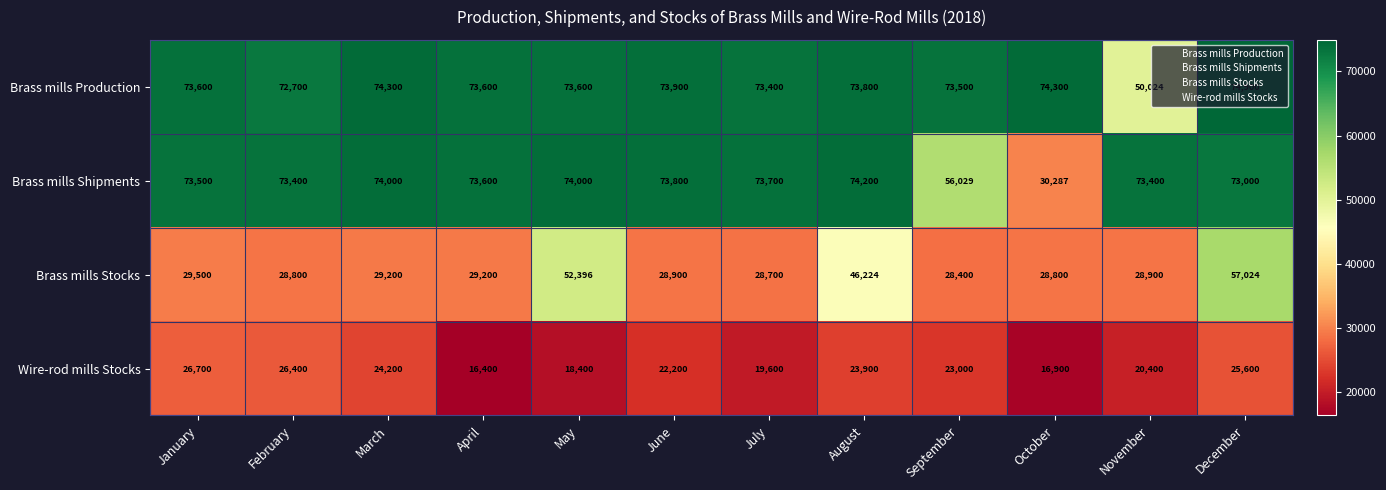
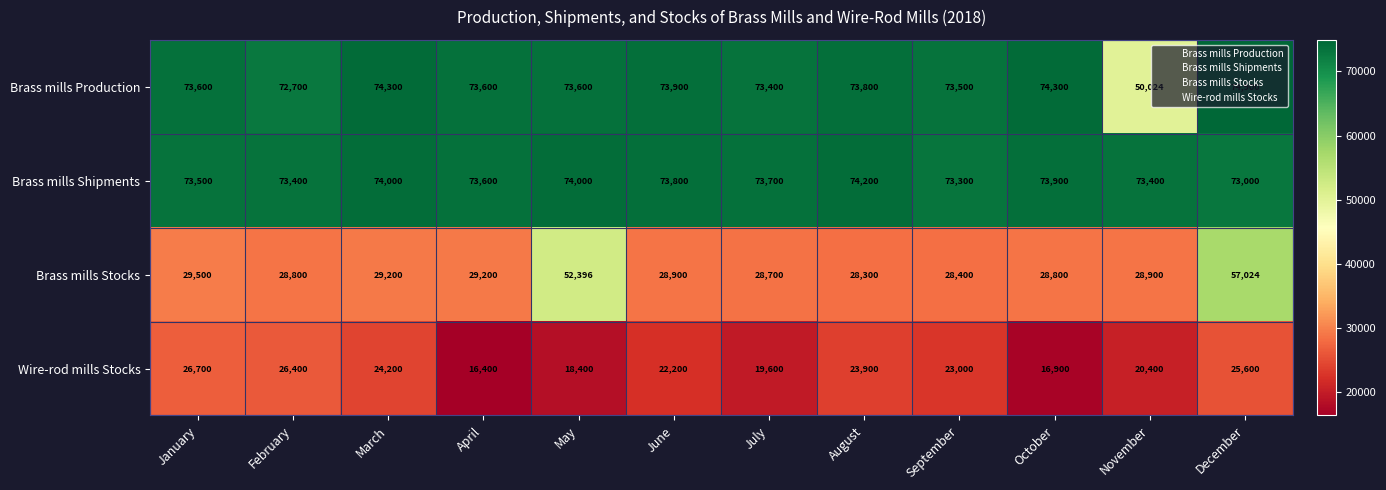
  {
    "Brass mills Production": {
      "January": "73,600",
      "February": "72,700",
      "March": "74,300",
      "April": "73,600",
      "May": "73,600",
      "June": "73,900",
      "July": "73,400",
      "August": "73,800",
      "September": "73,500",
      "October": "74,300"
    },
    "Brass mills Shipments": {
      "January": "73,500",
      "February": "73,400",
      "March": "74,000",
      "April": "73,600",
      "May": "74,000",
      "June": "73,800",
      "July": "73,700",
      "August": "74,200",
-     "September": "56,029",
-     "October": "30,287",
+     "September": "73,300",
+     "October": "73,900",
      "November": "73,400",
      "December": "73,000"
    },
    "Brass mills Stocks": {
      "January": "29,500",
      "February": "28,800",
      "March": "29,200",
      "April": "29,200",
      "May": "52,396",
      "June": "28,900",
      "July": "28,700",
-     "August": "46,224",
+     "August": "28,300",
      "September": "28,400",
      "October": "28,800",
      "November": "28,900",
      "December": "57,024"
    },
    "Wire-rod mills Stocks": {
      "January": "26,700",
      "February": "26,400",
      "March": "24,200",
      "April": "16,400",
      "May": "18,400",
      "June": "22,200",
      "July": "19,600",
      "August": "23,900",
      "September": "23,000",
      "October": "16,900",
      "November": "20,400",
      "December": "25,600"
    }
  }
